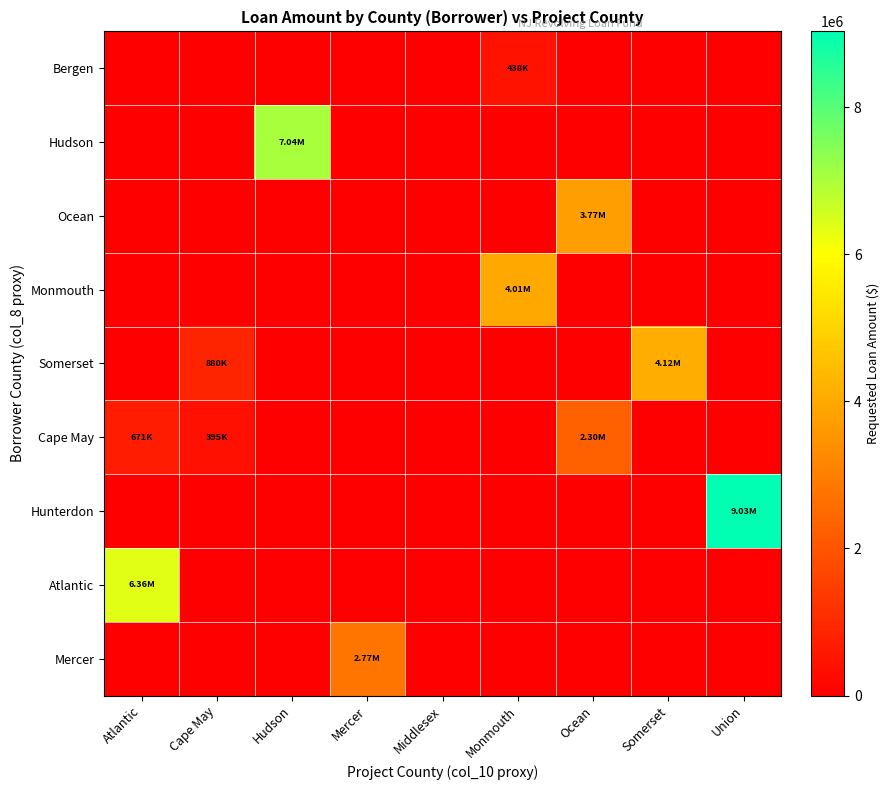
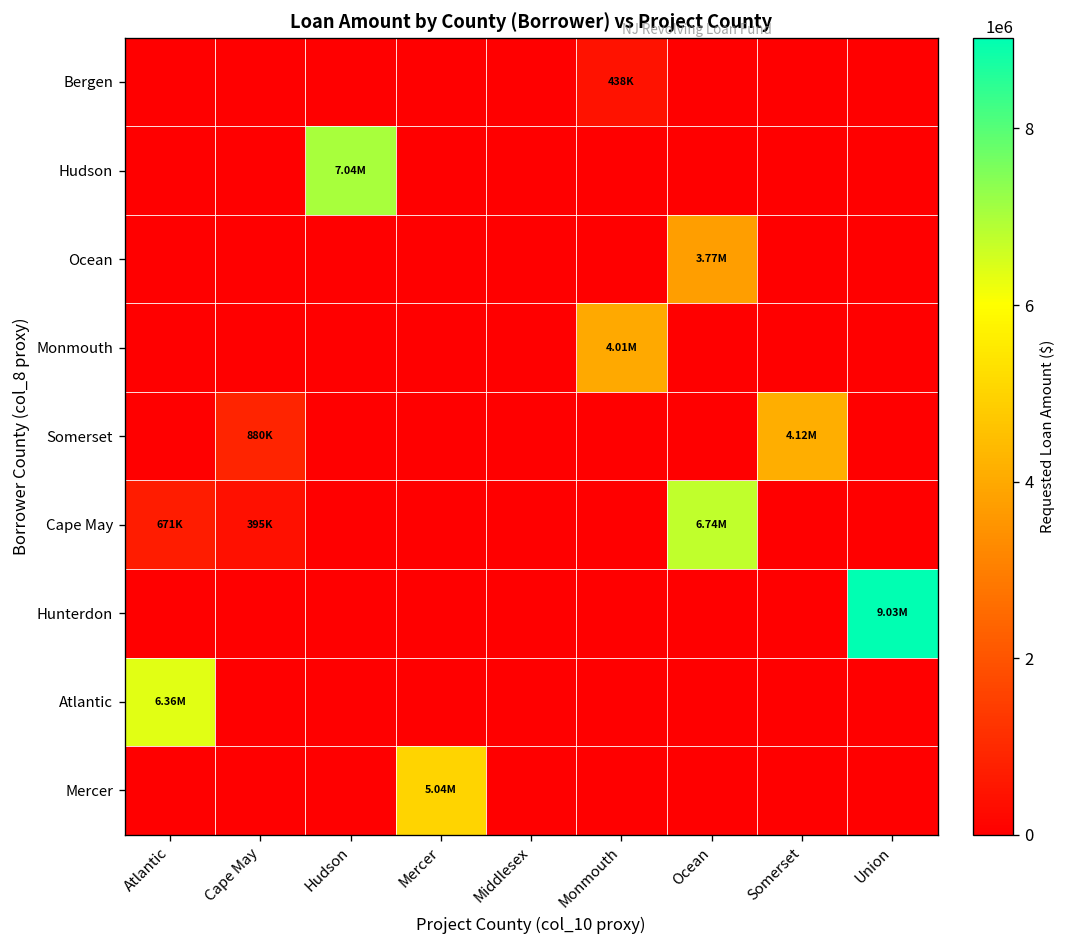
  {
    "Bergen": {
      "Monmouth": "438K"
    },
    "Hudson": {
      "Hudson": "7.04M"
    },
    "Ocean": {
      "Ocean": "3.77M"
    },
    "Monmouth": {
      "Monmouth": "4.01M"
    },
    "Somerset": {
      "Cape May": "880K",
      "Somerset": "4.12M"
    },
    "Cape May": {
      "Atlantic": "671K",
      "Cape May": "395K",
-     "Ocean": "2.30M"
+     "Ocean": "6.74M"
    },
    "Hunterdon": {
      "Union": "9.03M"
    },
    "Atlantic": {
      "Atlantic": "6.36M"
    },
    "Mercer": {
-     "Mercer": "2.77M"
+     "Mercer": "5.04M"
    }
  }
